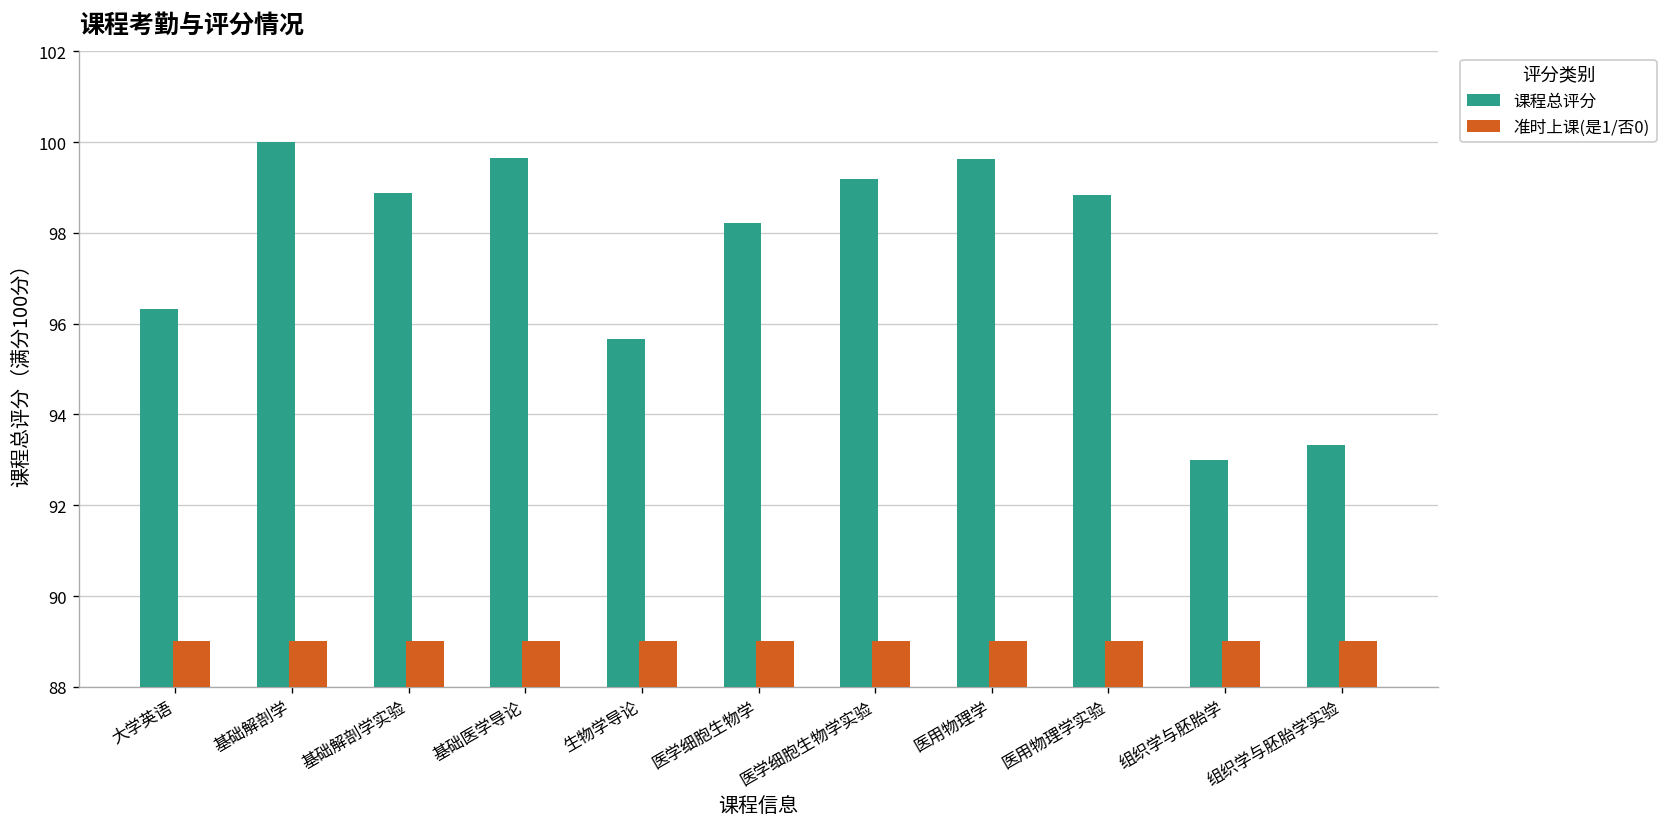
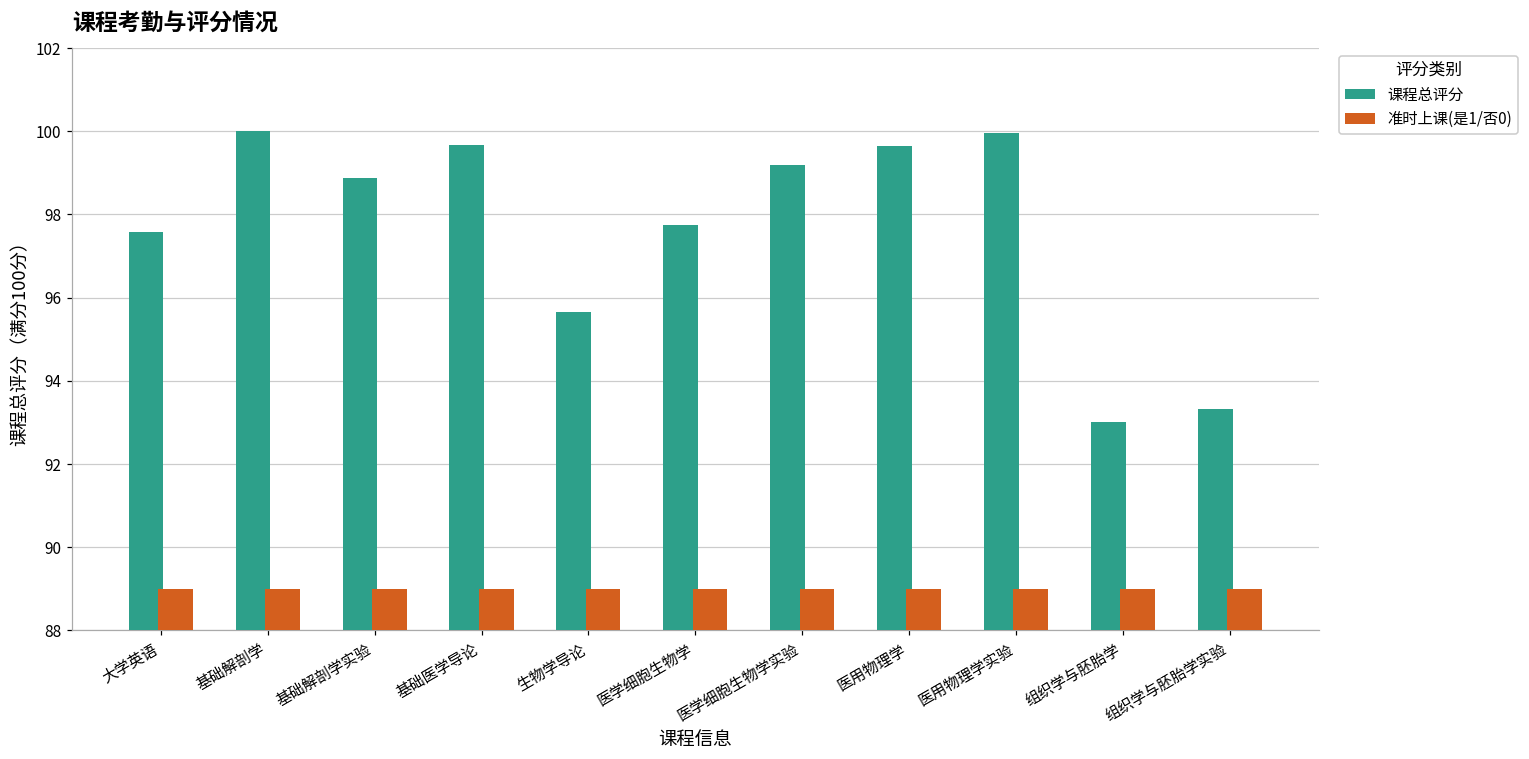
  {
    "课程总评分": {
-     "大学英语": 96.3,
+     "大学英语": 97.6,
      "基础解剖学": 100.0,
      "基础解剖学实验": 98.9,
      "基础医学导论": 99.7,
      "生物学导论": 95.7,
-     "医学细胞生物学": 98.2,
+     "医学细胞生物学": 97.8,
      "医学细胞生物学实验": 99.2,
      "医用物理学": 99.6,
-     "医用物理学实验": 98.8,
+     "医用物理学实验": 100.0,
      "组织学与胚胎学": 93.0,
      "组织学与胚胎学实验": 93.3
    },
    "准时上课(是1/否0)": {
      "大学英语": 89.0,
      "基础解剖学": 89.0,
      "基础解剖学实验": 89.0,
      "基础医学导论": 89.0,
      "生物学导论": 89.0,
      "医学细胞生物学": 89.0,
      "医学细胞生物学实验": 89.0,
      "医用物理学": 89.0,
      "医用物理学实验": 89.0,
      "组织学与胚胎学": 89.0,
      "组织学与胚胎学实验": 89.0
    }
  }
